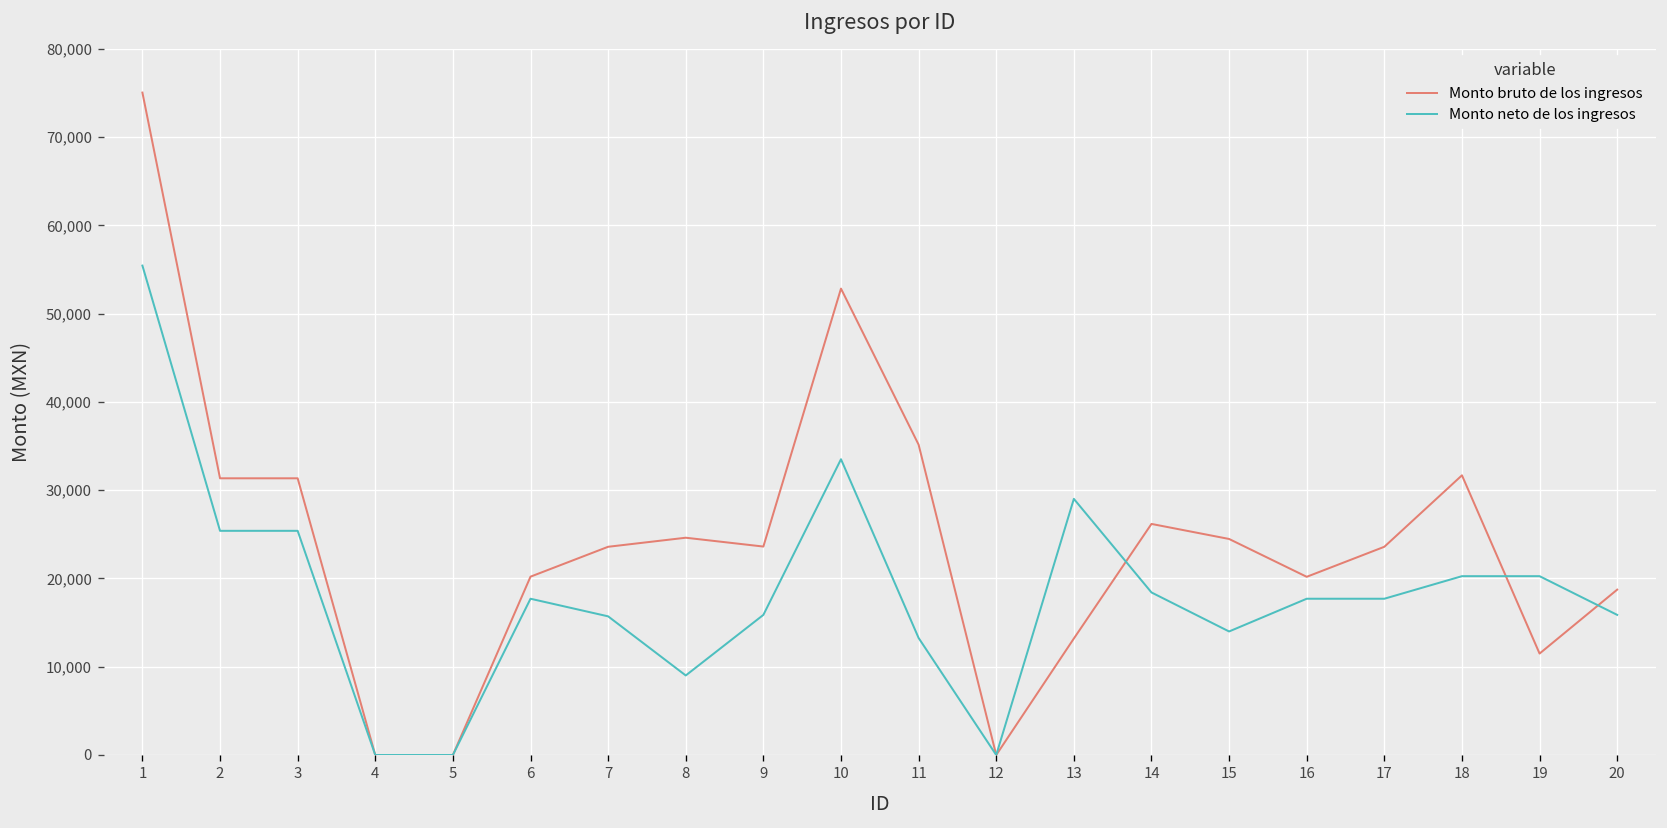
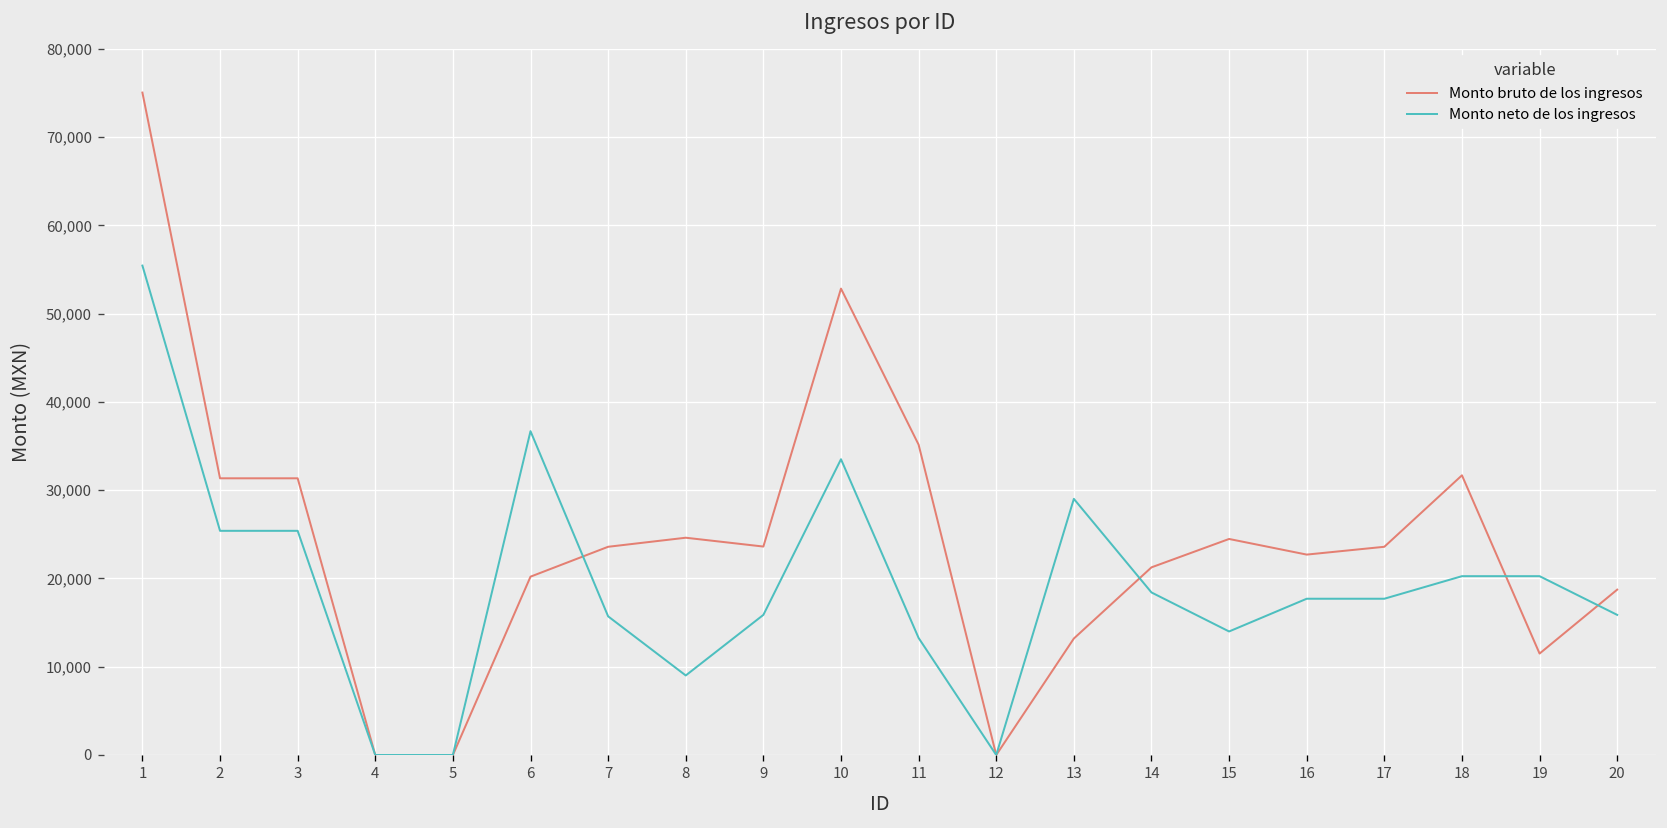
  {
    "Monto bruto de los ingresos": {
      "1": "75,000",
      "2": "31,000",
      "3": "31,000",
      "6": "20,000",
      "7": "24,000",
      "8": "25,000",
      "9": "24,000",
      "10": "53,000",
      "11": "35,000",
      "13": "13,000",
-     "14": "26,000",
+     "14": "21,000",
      "15": "24,000",
-     "16": "20,000",
+     "16": "23,000",
      "17": "24,000",
      "18": "32,000",
      "19": "11,000",
      "20": "19,000"
    },
    "Monto neto de los ingresos": {
      "1": "55,000",
      "2": "25,000",
      "3": "25,000",
-     "6": "18,000",
+     "6": "37,000",
      "7": "16,000",
      "8": "9,000",
      "9": "16,000",
      "10": "34,000",
      "11": "13,000",
      "13": "29,000",
      "14": "18,000",
      "15": "14,000",
      "16": "18,000",
      "17": "18,000",
      "18": "20,000",
      "19": "20,000",
      "20": "16,000"
    }
  }
